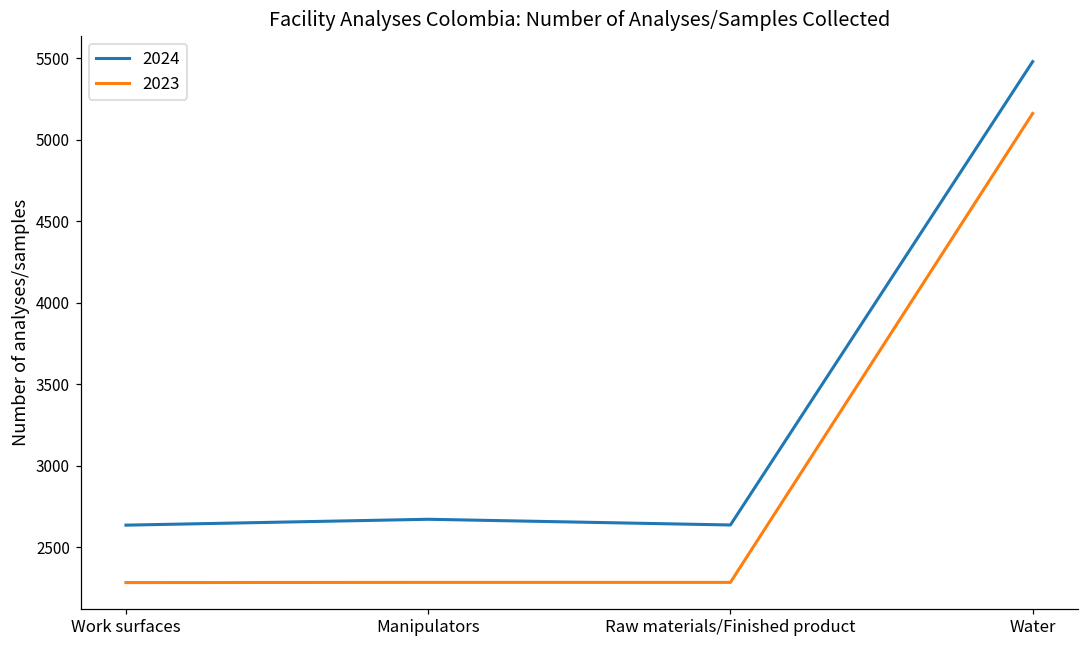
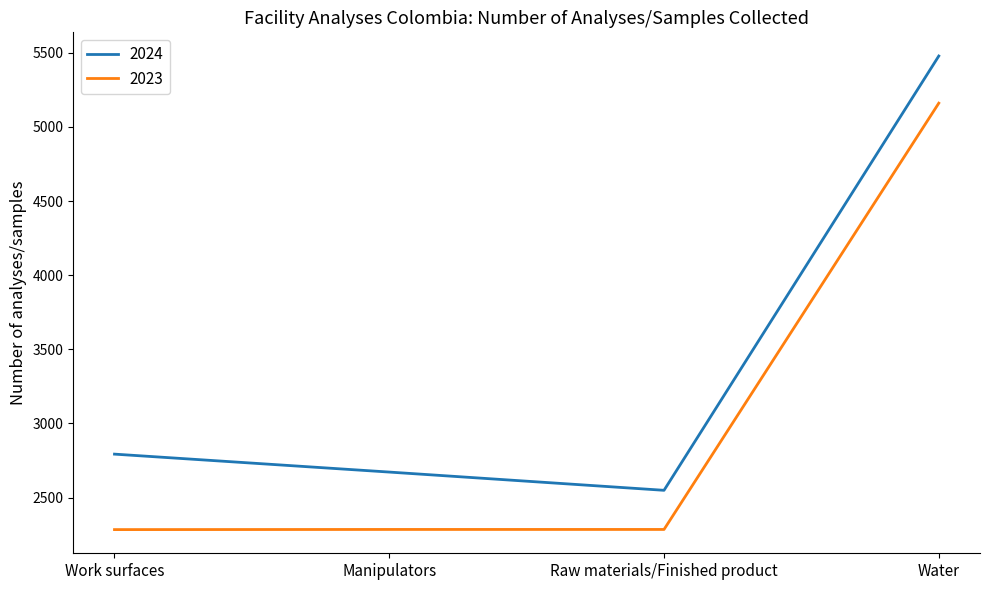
  {
    "2024": {
-     "Work surfaces": 2640,
+     "Work surfaces": 2790,
      "Manipulators": 2670,
-     "Raw materials/Finished product": 2640,
+     "Raw materials/Finished product": 2550,
      "Water": 5480
    },
    "2023": {
      "Work surfaces": 2280,
      "Manipulators": 2290,
      "Raw materials/Finished product": 2290,
      "Water": 5160
    }
  }
